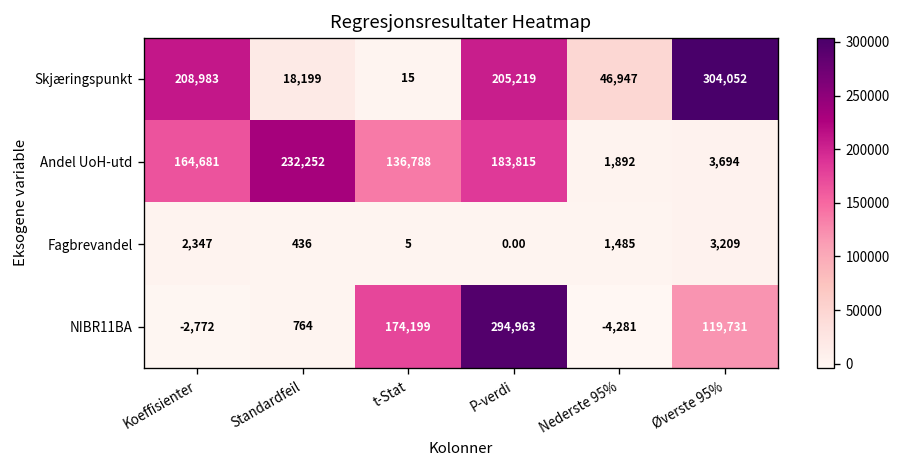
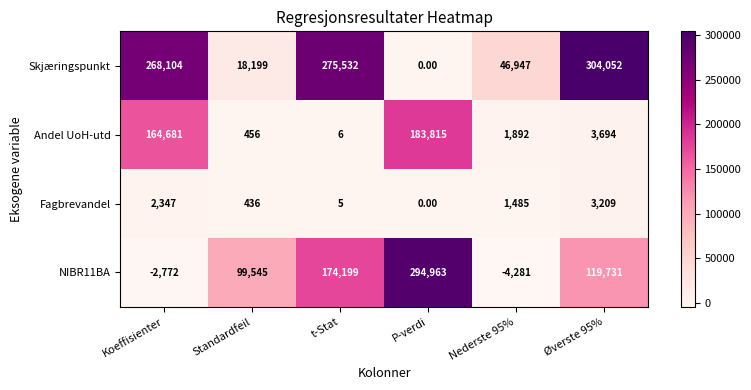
  {
    "Skjæringspunkt": {
-     "Koeffisienter": "208,983",
+     "Koeffisienter": "268,104",
      "Standardfeil": "18,199",
-     "t-Stat": "15",
-     "P-verdi": "205,219",
+     "t-Stat": "275,532",
+     "P-verdi": "0.00",
      "Nederste 95%": "46,947",
      "Øverste 95%": "304,052"
    },
    "Andel UoH-utd": {
      "Koeffisienter": "164,681",
-     "Standardfeil": "232,252",
-     "t-Stat": "136,788",
+     "Standardfeil": "456",
+     "t-Stat": "6",
      "P-verdi": "183,815",
      "Nederste 95%": "1,892",
      "Øverste 95%": "3,694"
    },
    "Fagbrevandel": {
      "Koeffisienter": "2,347",
      "Standardfeil": "436",
      "t-Stat": "5",
      "P-verdi": "0.00",
      "Nederste 95%": "1,485",
      "Øverste 95%": "3,209"
    },
    "NIBR11BA": {
      "Koeffisienter": "-2,772",
-     "Standardfeil": "764",
+     "Standardfeil": "99,545",
      "t-Stat": "174,199",
      "P-verdi": "294,963",
      "Nederste 95%": "-4,281",
      "Øverste 95%": "119,731"
    }
  }
